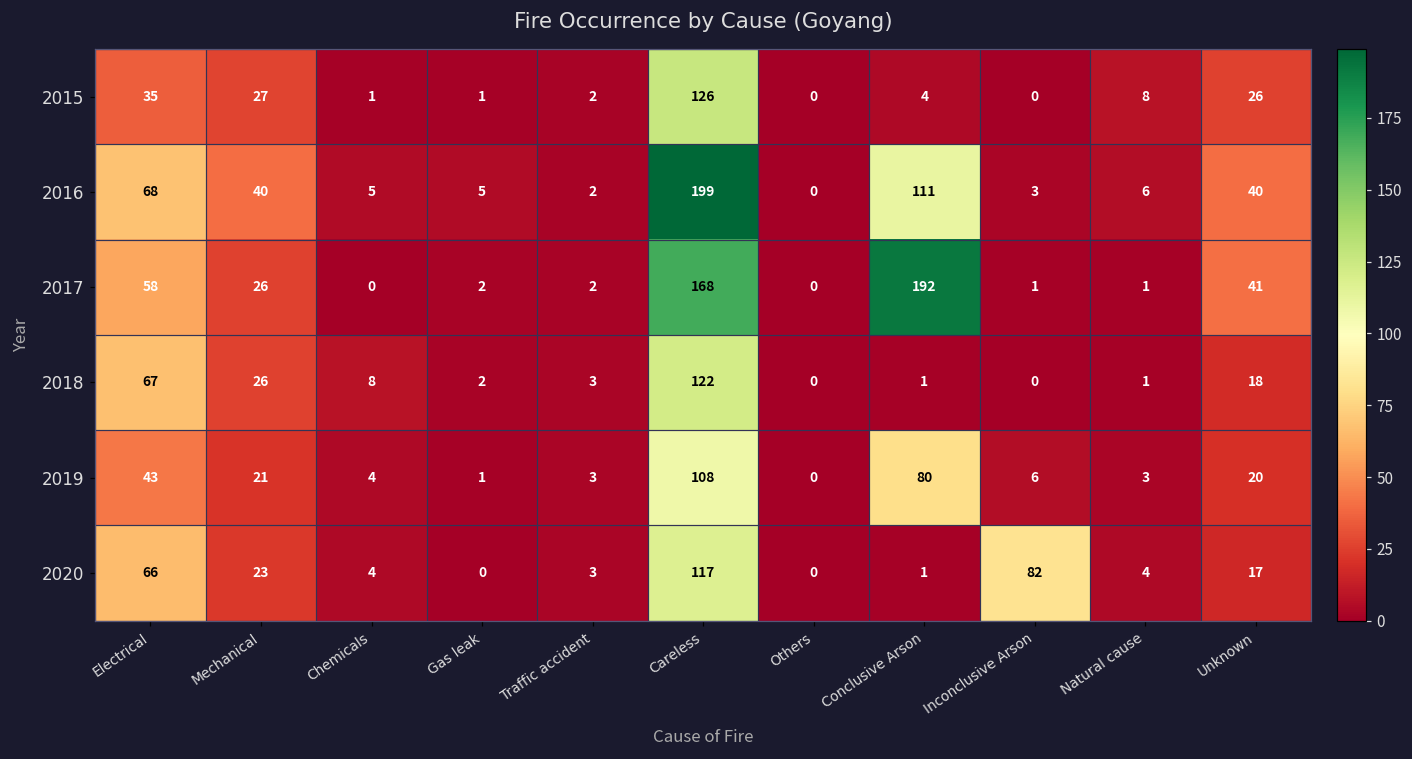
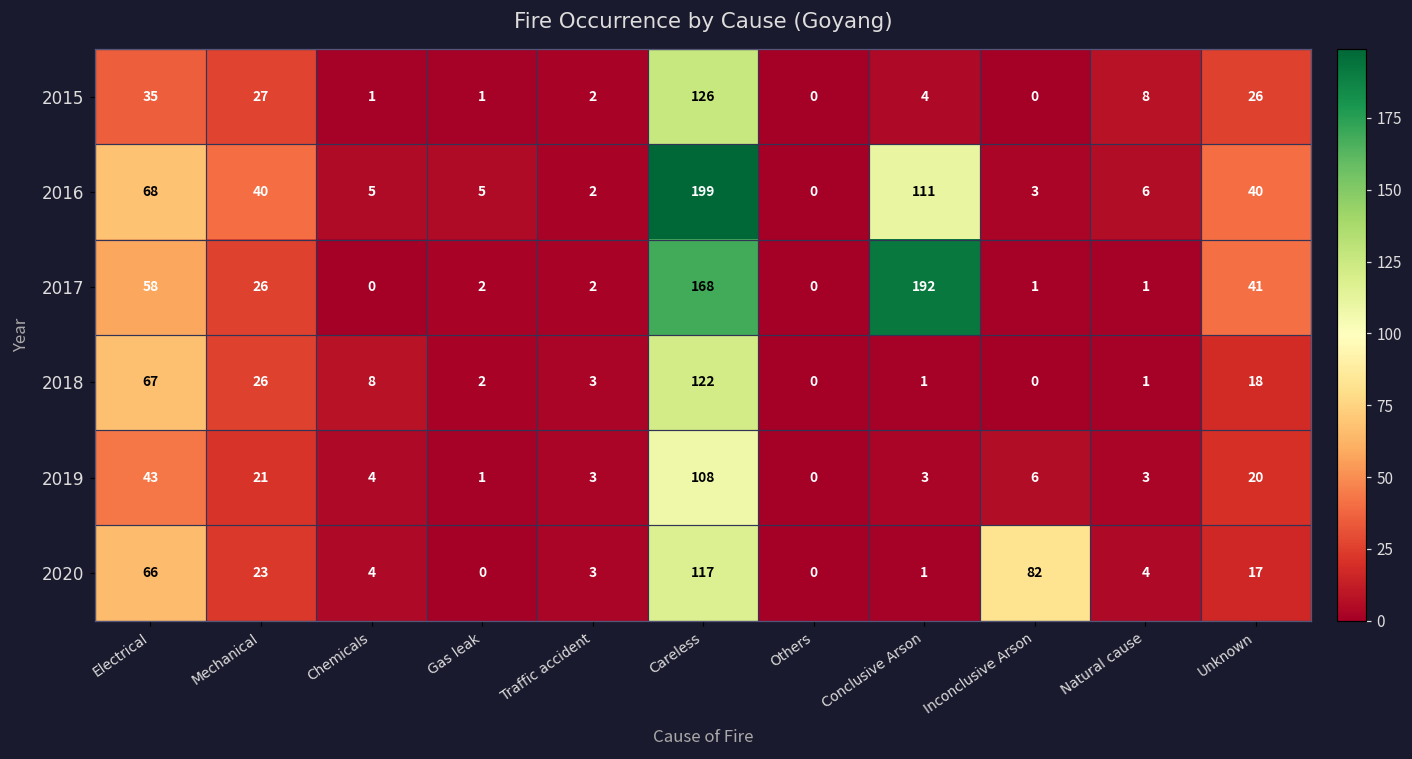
  {
    "2015": {
      "Electrical": 35,
      "Mechanical": 27,
      "Chemicals": 1,
      "Gas leak": 1,
      "Traffic accident": 2,
      "Careless": 126,
      "Others": 0,
      "Conclusive Arson": 4,
      "Inconclusive Arson": 0,
      "Natural cause": 8,
      "Unknown": 26
    },
    "2016": {
      "Electrical": 68,
      "Mechanical": 40,
      "Chemicals": 5,
      "Gas leak": 5,
      "Traffic accident": 2,
      "Careless": 199,
      "Others": 0,
      "Conclusive Arson": 111,
      "Inconclusive Arson": 3,
      "Natural cause": 6,
      "Unknown": 40
    },
    "2017": {
      "Electrical": 58,
      "Mechanical": 26,
      "Chemicals": 0,
      "Gas leak": 2,
      "Traffic accident": 2,
      "Careless": 168,
      "Others": 0,
      "Conclusive Arson": 192,
      "Inconclusive Arson": 1,
      "Natural cause": 1,
      "Unknown": 41
    },
    "2018": {
      "Electrical": 67,
      "Mechanical": 26,
      "Chemicals": 8,
      "Gas leak": 2,
      "Traffic accident": 3,
      "Careless": 122,
      "Others": 0,
      "Conclusive Arson": 1,
      "Inconclusive Arson": 0,
      "Natural cause": 1,
      "Unknown": 18
    },
    "2019": {
      "Electrical": 43,
      "Mechanical": 21,
      "Chemicals": 4,
      "Gas leak": 1,
      "Traffic accident": 3,
      "Careless": 108,
      "Others": 0,
-     "Conclusive Arson": 80,
+     "Conclusive Arson": 3,
      "Inconclusive Arson": 6,
      "Natural cause": 3,
      "Unknown": 20
    },
    "2020": {
      "Electrical": 66,
      "Mechanical": 23,
      "Chemicals": 4,
      "Gas leak": 0,
      "Traffic accident": 3,
      "Careless": 117,
      "Others": 0,
      "Conclusive Arson": 1,
      "Inconclusive Arson": 82,
      "Natural cause": 4,
      "Unknown": 17
    }
  }
